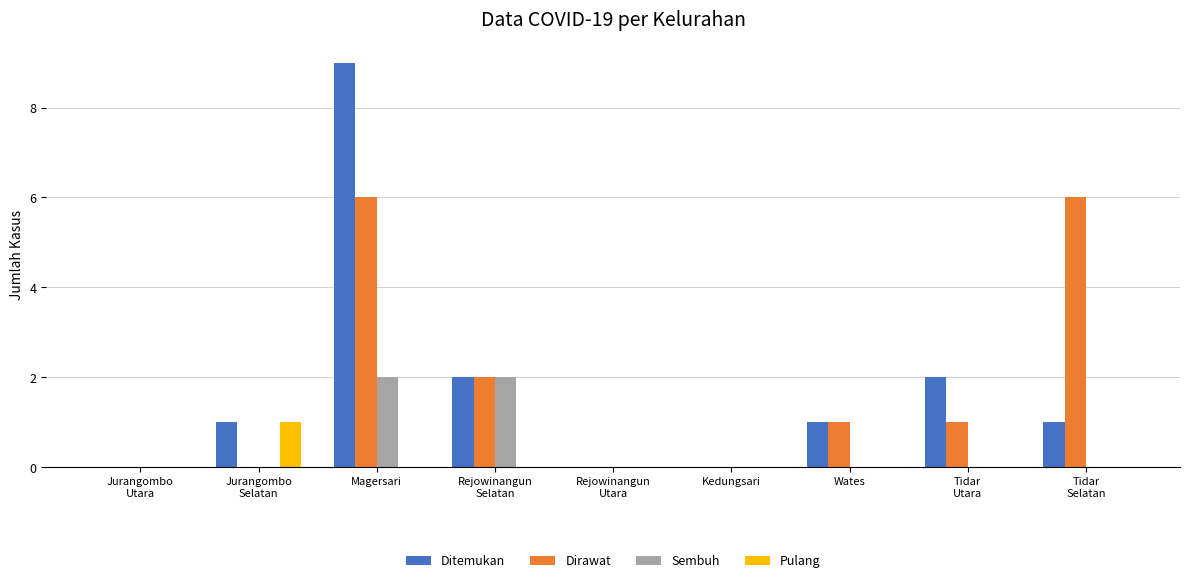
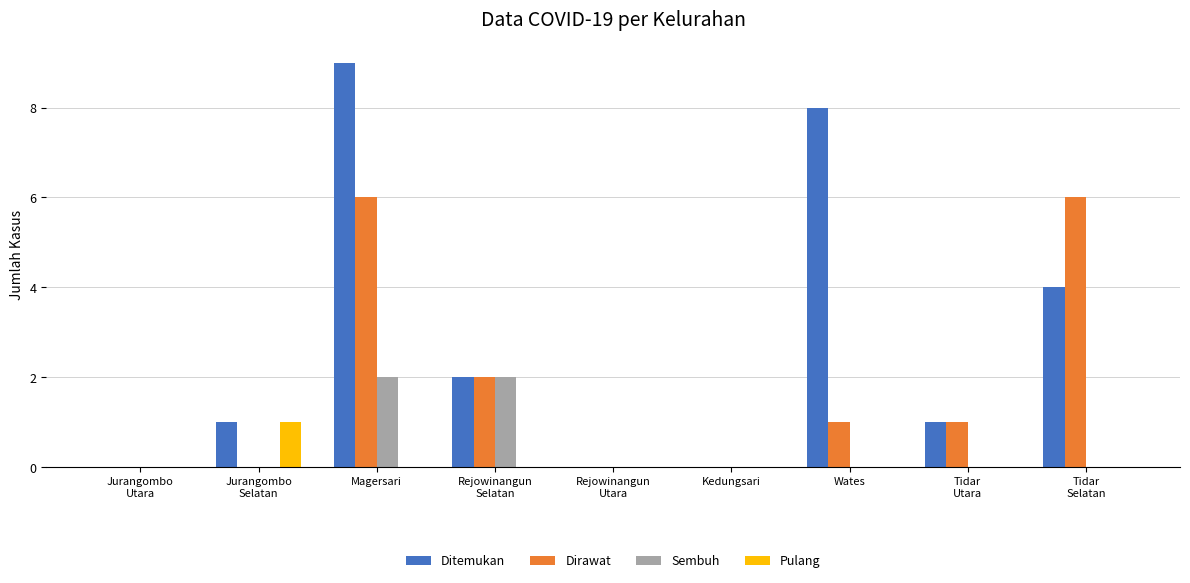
  {
    "Ditemukan": {
      "Jurangombo Utara": 0,
      "Jurangombo Selatan": 1,
      "Magersari": 9,
      "Rejowinangun Selatan": 2,
      "Rejowinangun Utara": 0,
      "Kedungsari": 0,
-     "Wates": 1,
-     "Tidar Utara": 2,
-     "Tidar Selatan": 1
+     "Wates": 8,
+     "Tidar Utara": 1,
+     "Tidar Selatan": 4
    },
    "Dirawat": {
      "Jurangombo Utara": 0,
      "Jurangombo Selatan": 0,
      "Magersari": 6,
      "Rejowinangun Selatan": 2,
      "Rejowinangun Utara": 0,
      "Kedungsari": 0,
      "Wates": 1,
      "Tidar Utara": 1,
      "Tidar Selatan": 6
    },
    "Sembuh": {
      "Jurangombo Utara": 0,
      "Jurangombo Selatan": 0,
      "Magersari": 2,
      "Rejowinangun Selatan": 2,
      "Rejowinangun Utara": 0,
      "Kedungsari": 0,
      "Wates": 0,
      "Tidar Utara": 0,
      "Tidar Selatan": 0
    },
    "Pulang": {
      "Jurangombo Utara": 0,
      "Jurangombo Selatan": 1,
      "Magersari": 0,
      "Rejowinangun Selatan": 0,
      "Rejowinangun Utara": 0,
      "Kedungsari": 0,
      "Wates": 0,
      "Tidar Utara": 0,
      "Tidar Selatan": 0
    }
  }
